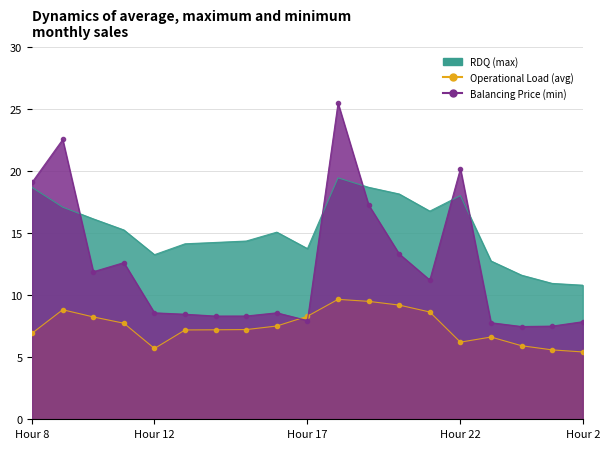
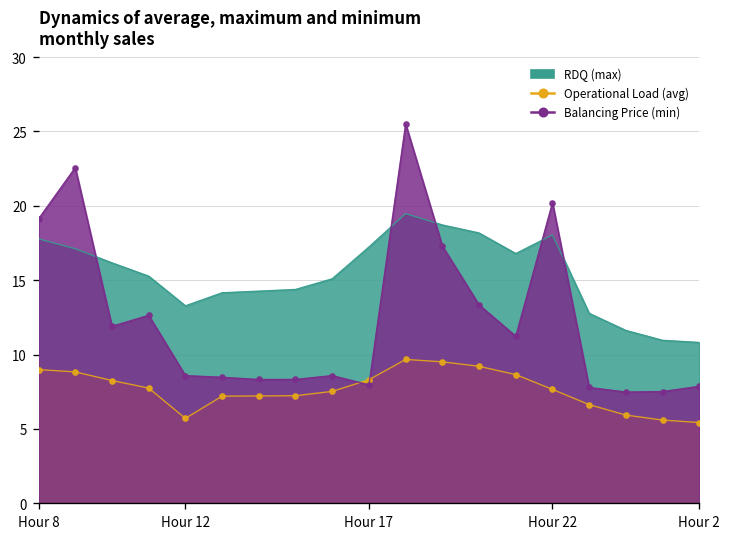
  {
    "RDQ (max)": {
-     "Hour 8": 18.7,
+     "Hour 8": 17.8,
      "Hour 12": 13.3,
-     "Hour 17": 13.8,
+     "Hour 17": 17.2,
      "Hour 22": 18.0,
      "Hour 2": 10.8
    },
    "Operational Load (avg)": {
-     "Hour 8": 6.9,
+     "Hour 8": 9.0,
      "Hour 12": 5.7,
      "Hour 17": 8.3,
-     "Hour 22": 6.2,
+     "Hour 22": 7.7,
      "Hour 2": 5.4
    },
    "Balancing Price (min)": {
      "Hour 8": 19.1,
      "Hour 12": 8.6,
      "Hour 17": 8.0,
      "Hour 22": 20.2,
      "Hour 2": 7.9
    }
  }
